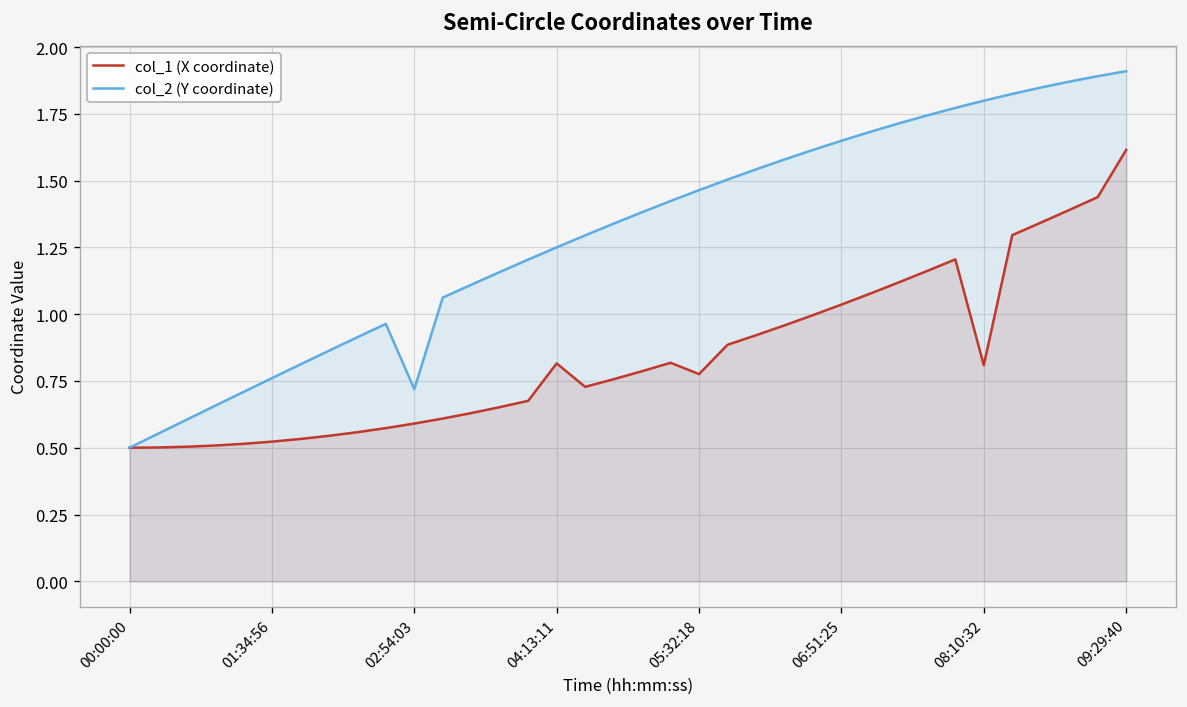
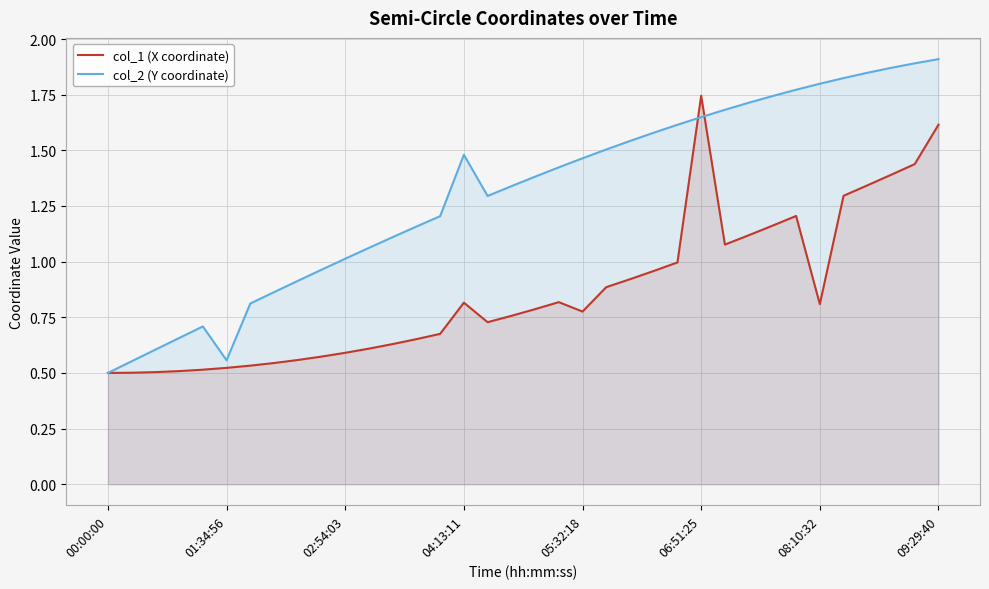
  {
    "col_1 (X coordinate)": {
      "01:34:56": 0.52,
      "02:54:03": 0.59,
      "04:13:11": 0.82,
      "05:32:18": 0.78,
-     "06:51:25": 1.04,
+     "06:51:25": 1.75,
      "08:10:32": 0.81,
      "09:29:40": 1.61
    },
    "col_2 (Y coordinate)": {
-     "01:34:56": 0.76,
-     "02:54:03": 0.72,
-     "04:13:11": 1.25,
+     "01:34:56": 0.56,
+     "02:54:03": 1.01,
+     "04:13:11": 1.48,
      "05:32:18": 1.46,
      "06:51:25": 1.65,
      "08:10:32": 1.80,
      "09:29:40": 1.91
    }
  }
